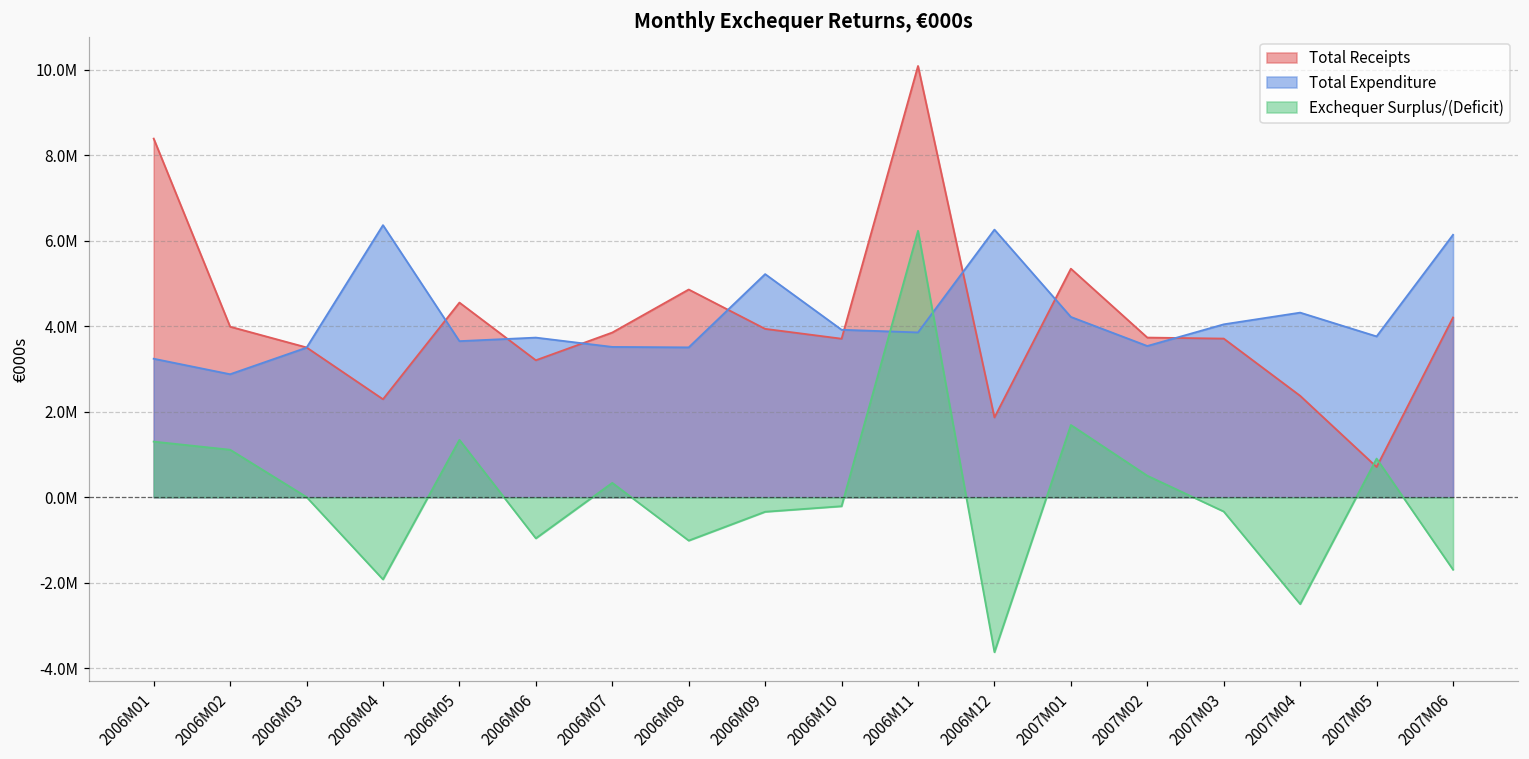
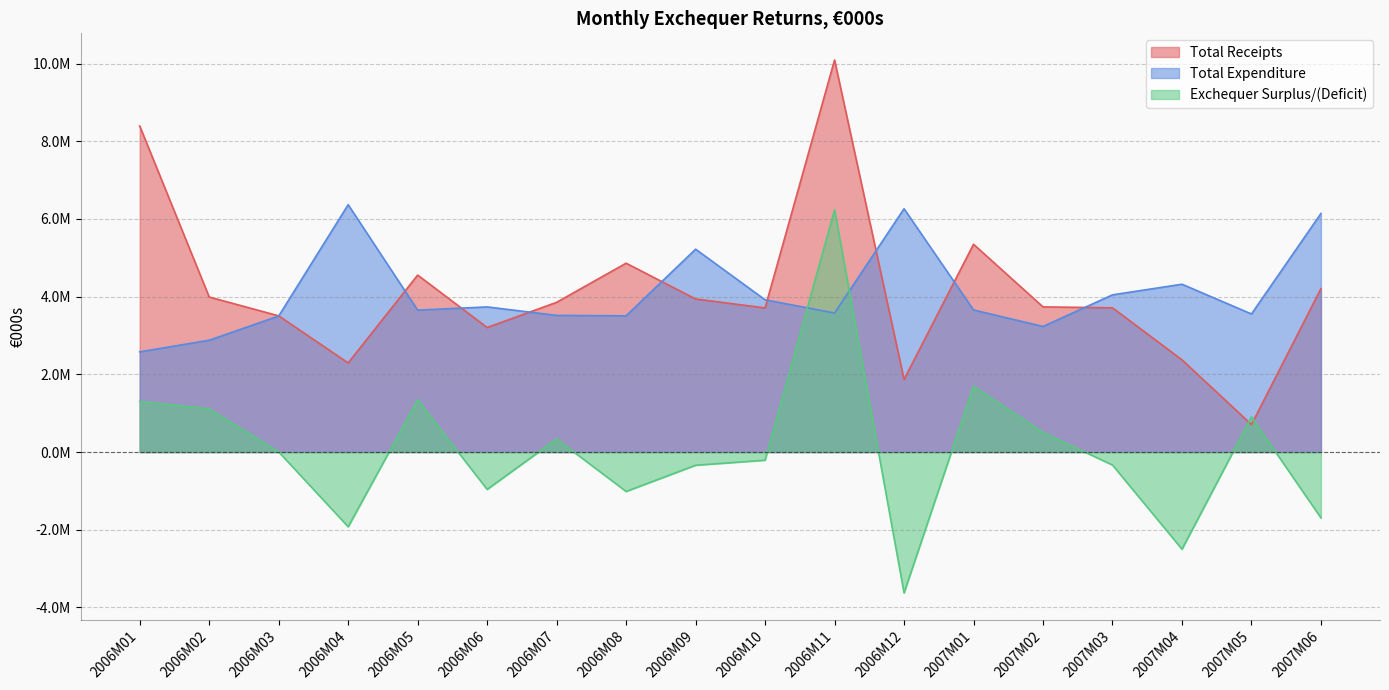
  {
    "Total Receipts": {
      "2006M01": 8400000,
      "2006M02": 4000000,
      "2006M04": 2300000,
      "2006M05": 4600000,
      "2006M06": 3200000,
      "2006M07": 3900000,
      "2006M08": 4900000,
      "2006M09": 3900000,
      "2006M10": 3700000,
      "2006M11": 10100000,
      "2006M12": 1900000,
      "2007M01": 5300000,
      "2007M02": 3700000,
      "2007M03": 3700000,
      "2007M04": 2400000,
      "2007M05": 700000,
      "2007M06": 4200000
    },
    "Total Expenditure": {
-     "2006M01": 3200000,
+     "2006M01": 2600000,
      "2006M02": 2900000,
      "2006M04": 6400000,
      "2006M05": 3700000,
      "2006M06": 3700000,
      "2006M07": 3500000,
      "2006M08": 3500000,
      "2006M09": 5200000,
      "2006M10": 3900000,
-     "2006M11": 3900000,
+     "2006M11": 3600000,
      "2006M12": 6300000,
-     "2007M01": 4200000,
-     "2007M02": 3500000,
+     "2007M01": 3700000,
+     "2007M02": 3200000,
      "2007M03": 4000000,
      "2007M04": 4300000,
-     "2007M05": 3800000,
+     "2007M05": 3600000,
      "2007M06": 6100000
    }
  }
